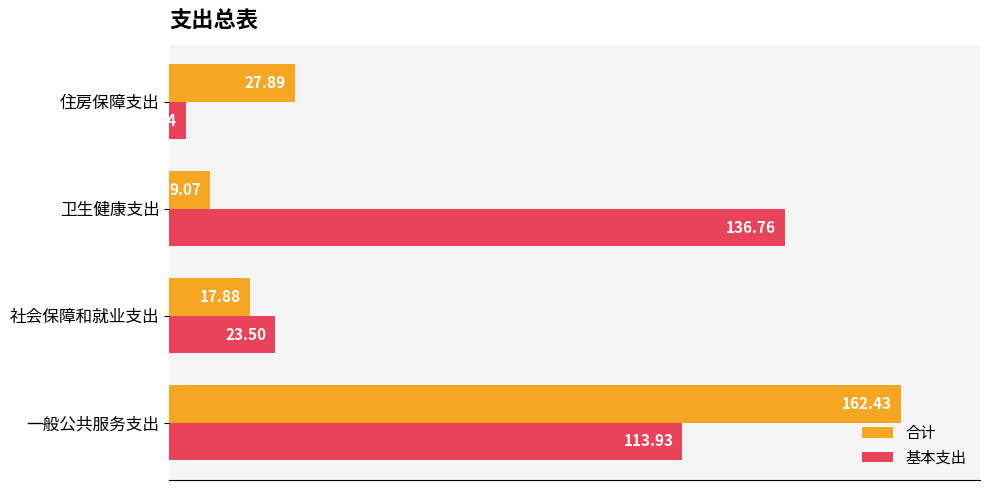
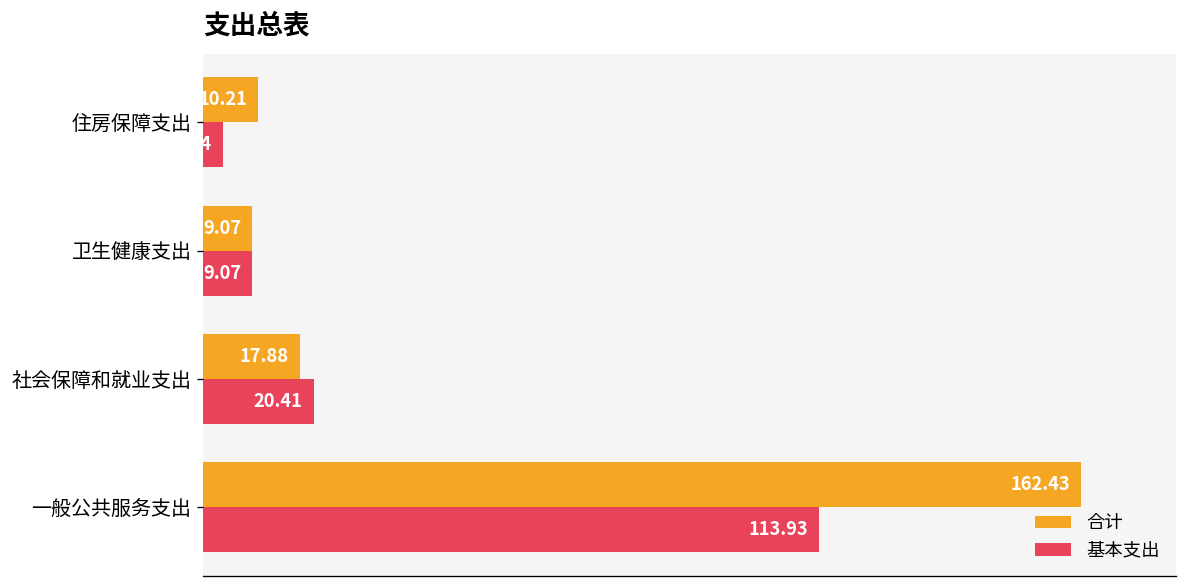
  {
    "合计": {
-     "住房保障支出": 27.89,
+     "住房保障支出": 10.21,
      "卫生健康支出": 9.07,
      "社会保障和就业支出": 17.88,
      "一般公共服务支出": 162.43
    },
    "基本支出": {
-     "卫生健康支出": 136.76,
-     "社会保障和就业支出": 23.50,
+     "卫生健康支出": 9.07,
+     "社会保障和就业支出": 20.41,
      "一般公共服务支出": 113.93
    }
  }
